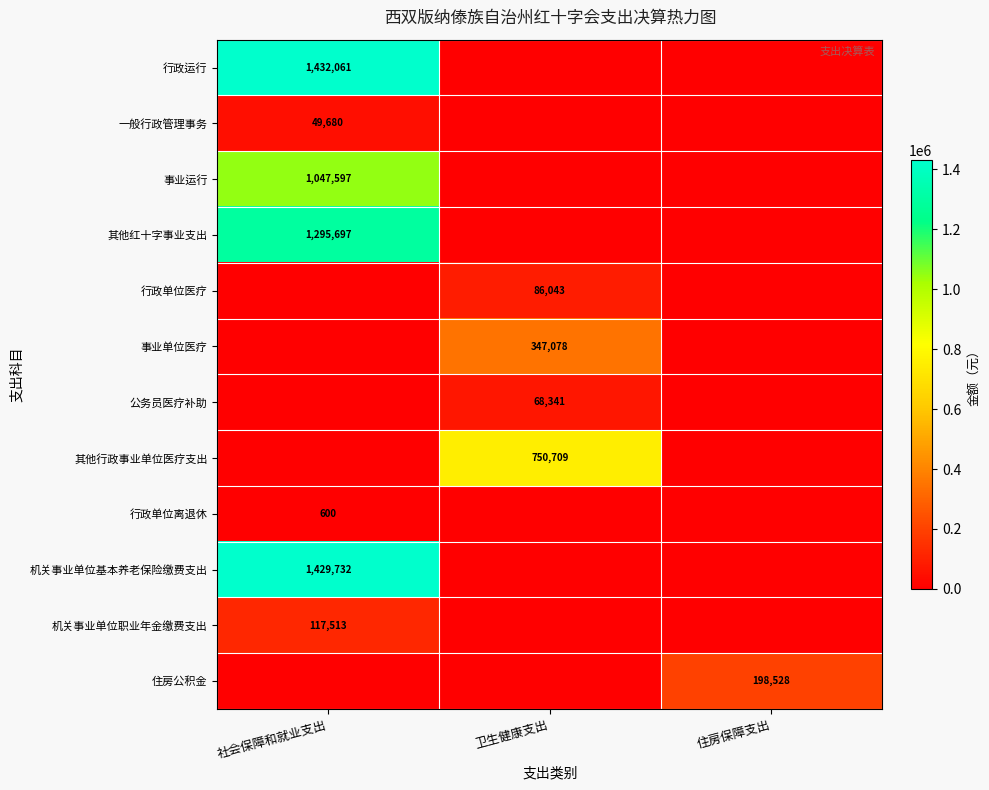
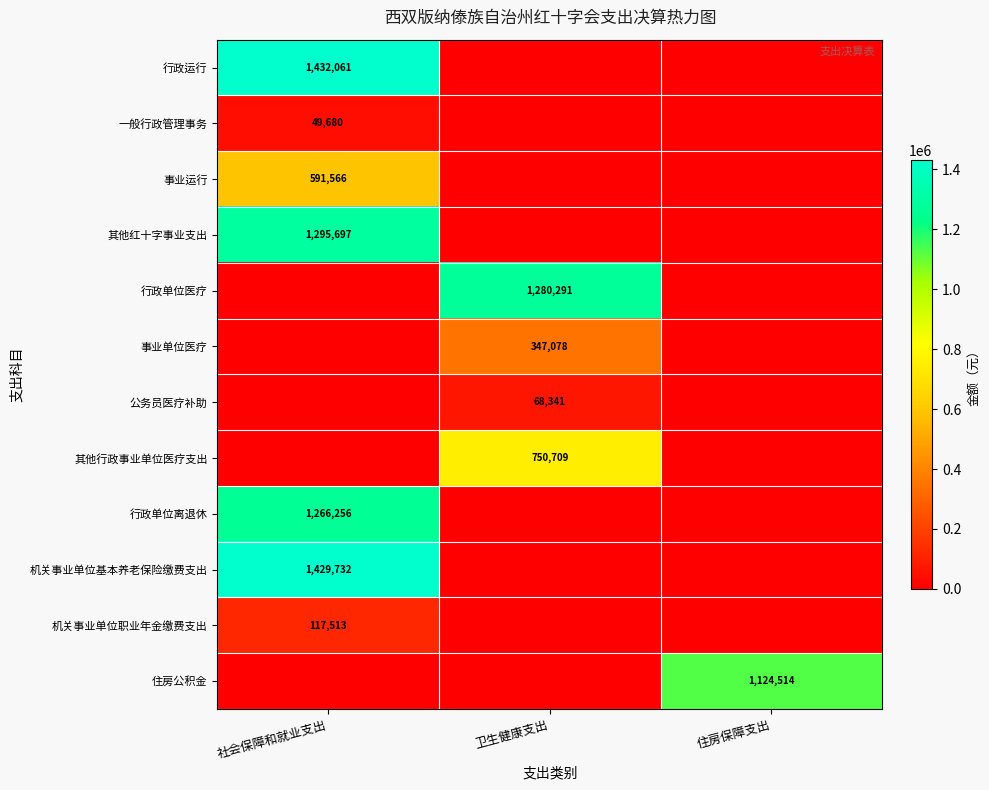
  {
    "行政运行": {
      "社会保障和就业支出": "1,432,061"
    },
    "一般行政管理事务": {
      "社会保障和就业支出": "49,680"
    },
    "事业运行": {
-     "社会保障和就业支出": "1,047,597"
+     "社会保障和就业支出": "591,566"
    },
    "其他红十字事业支出": {
      "社会保障和就业支出": "1,295,697"
    },
    "行政单位医疗": {
-     "卫生健康支出": "86,043"
+     "卫生健康支出": "1,280,291"
    },
    "事业单位医疗": {
      "卫生健康支出": "347,078"
    },
    "公务员医疗补助": {
      "卫生健康支出": "68,341"
    },
    "其他行政事业单位医疗支出": {
      "卫生健康支出": "750,709"
    },
    "行政单位离退休": {
-     "社会保障和就业支出": "600"
+     "社会保障和就业支出": "1,266,256"
    },
    "机关事业单位基本养老保险缴费支出": {
      "社会保障和就业支出": "1,429,732"
    },
    "机关事业单位职业年金缴费支出": {
      "社会保障和就业支出": "117,513"
    },
    "住房公积金": {
-     "住房保障支出": "198,528"
+     "住房保障支出": "1,124,514"
    }
  }
